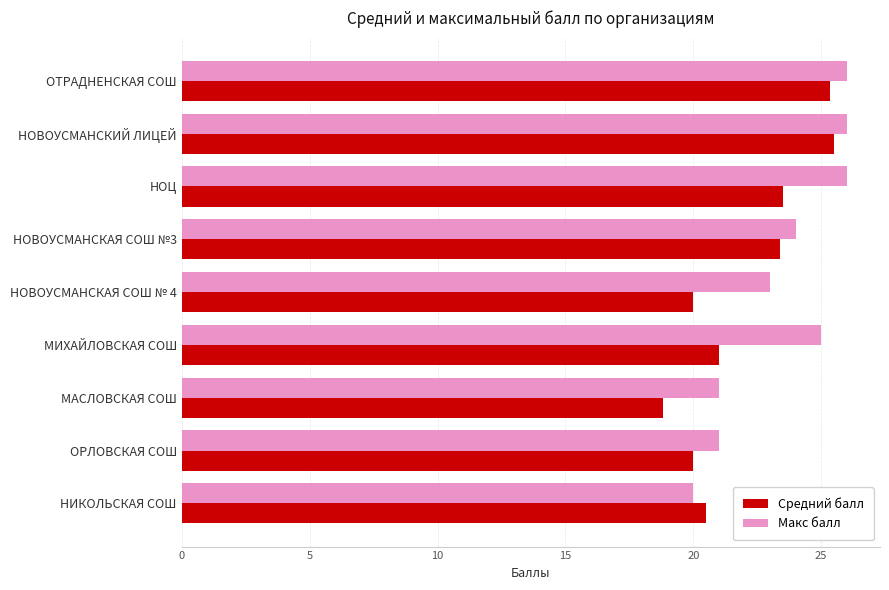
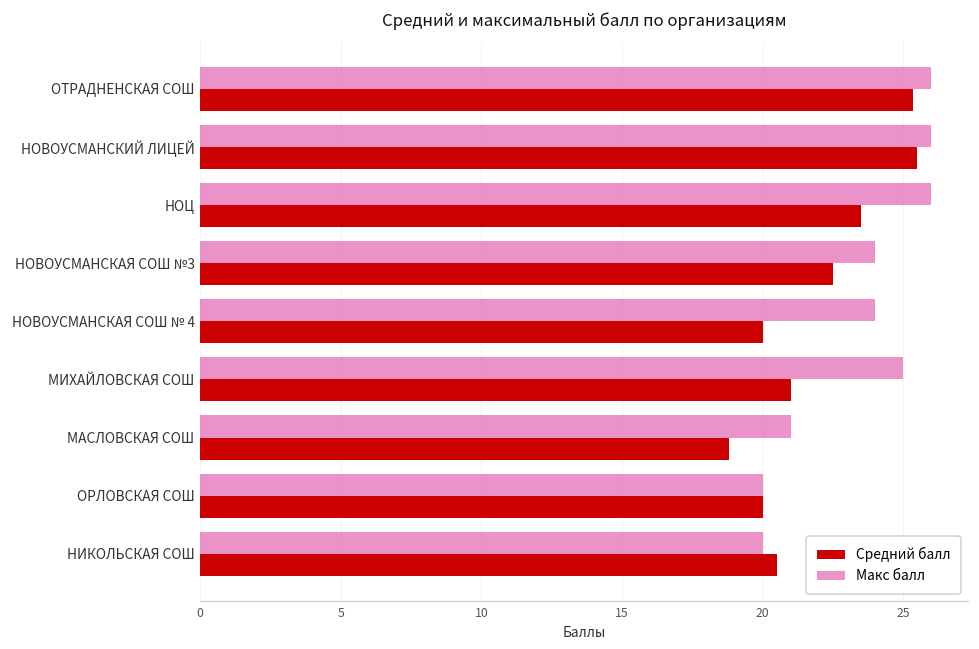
  {
    "Средний балл": {
      "ОТРАДНЕНСКАЯ СОШ": 25.3,
      "НОВОУСМАНСКИЙ ЛИЦЕЙ": 25.5,
      "НОЦ": 23.5,
-     "НОВОУСМАНСКАЯ СОШ №3": 23.4,
+     "НОВОУСМАНСКАЯ СОШ №3": 22.5,
      "НОВОУСМАНСКАЯ СОШ № 4": 20.0,
      "МИХАЙЛОВСКАЯ СОШ": 21.0,
      "МАСЛОВСКАЯ СОШ": 18.8,
      "ОРЛОВСКАЯ СОШ": 20.0,
      "НИКОЛЬСКАЯ СОШ": 20.5
    },
    "Макс балл": {
      "ОТРАДНЕНСКАЯ СОШ": 26,
      "НОВОУСМАНСКИЙ ЛИЦЕЙ": 26,
      "НОЦ": 26,
      "НОВОУСМАНСКАЯ СОШ №3": 24,
-     "НОВОУСМАНСКАЯ СОШ № 4": 23,
+     "НОВОУСМАНСКАЯ СОШ № 4": 24,
      "МИХАЙЛОВСКАЯ СОШ": 25,
      "МАСЛОВСКАЯ СОШ": 21,
-     "ОРЛОВСКАЯ СОШ": 21,
+     "ОРЛОВСКАЯ СОШ": 20,
      "НИКОЛЬСКАЯ СОШ": 20
    }
  }
